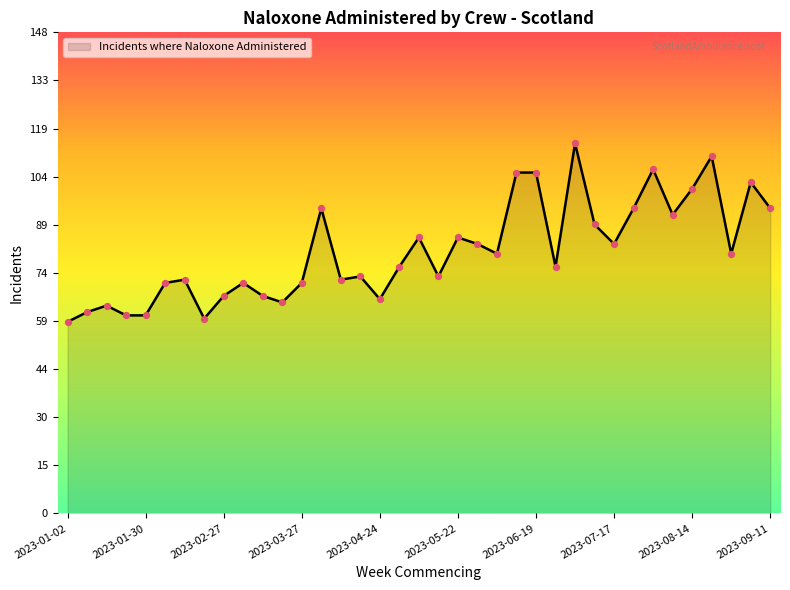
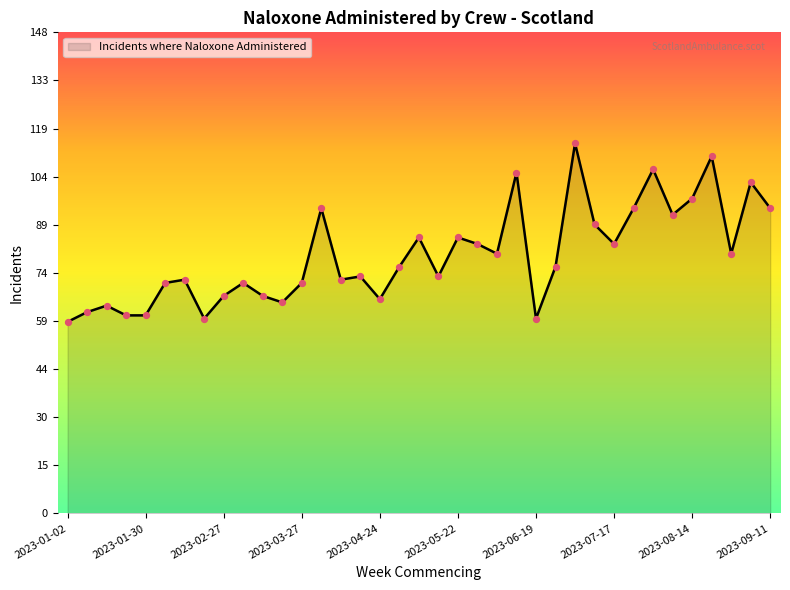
  {
    "2023-01-02": 59,
    "2023-01-30": 61,
    "2023-02-27": 67,
    "2023-03-27": 71,
    "2023-04-24": 66,
    "2023-05-22": 85,
-   "2023-06-19": 105,
+   "2023-06-19": 60,
    "2023-07-17": 83,
-   "2023-08-14": 100,
+   "2023-08-14": 97,
    "2023-09-11": 94
  }
